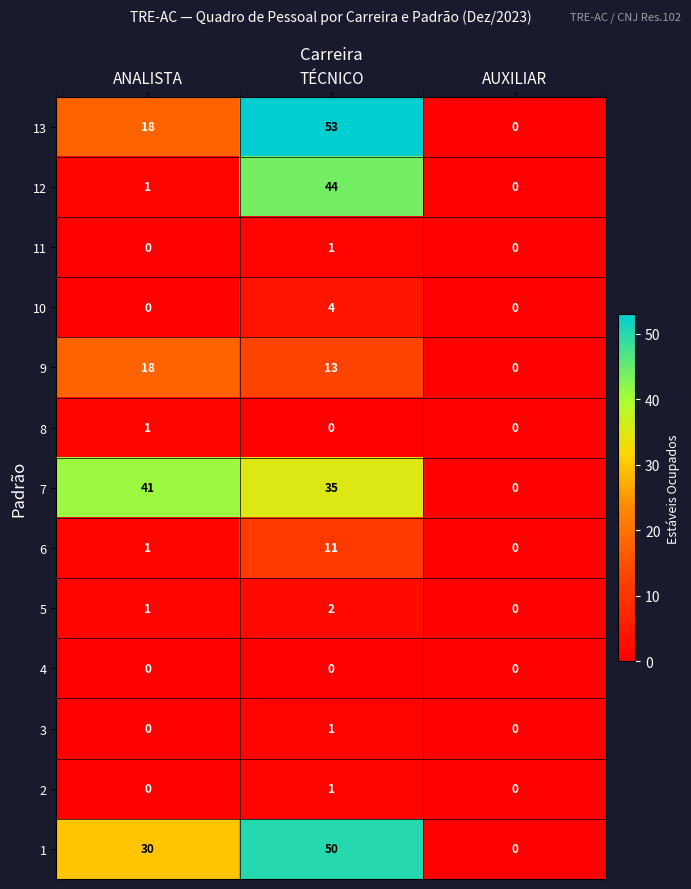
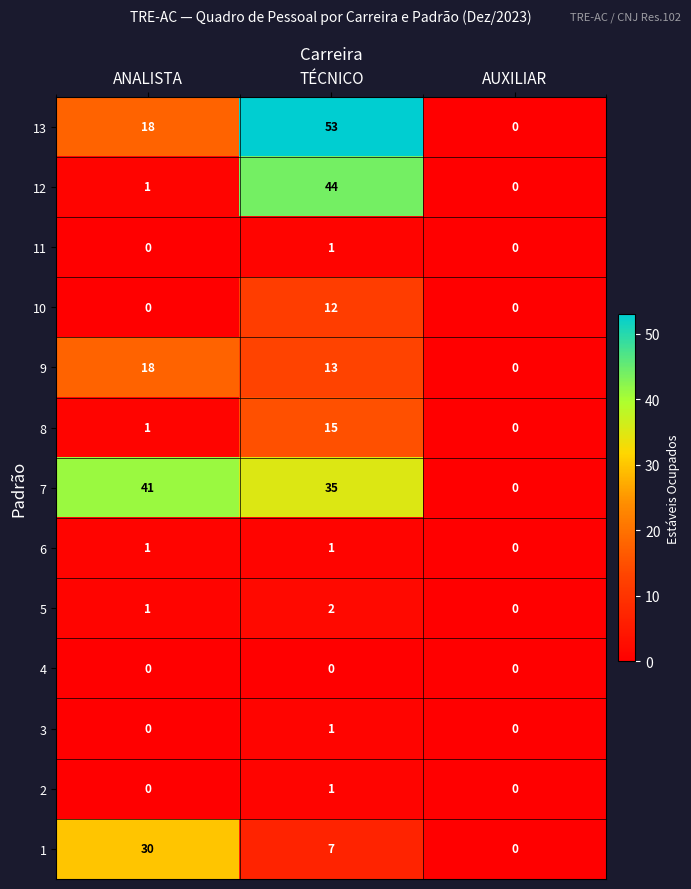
  {
    "13": {
      "ANALISTA": 18,
      "TÉCNICO": 53,
      "AUXILIAR": 0
    },
    "12": {
      "ANALISTA": 1,
      "TÉCNICO": 44,
      "AUXILIAR": 0
    },
    "11": {
      "ANALISTA": 0,
      "TÉCNICO": 1,
      "AUXILIAR": 0
    },
    "10": {
      "ANALISTA": 0,
-     "TÉCNICO": 4,
+     "TÉCNICO": 12,
      "AUXILIAR": 0
    },
    "9": {
      "ANALISTA": 18,
      "TÉCNICO": 13,
      "AUXILIAR": 0
    },
    "8": {
      "ANALISTA": 1,
-     "TÉCNICO": 0,
+     "TÉCNICO": 15,
      "AUXILIAR": 0
    },
    "7": {
      "ANALISTA": 41,
      "TÉCNICO": 35,
      "AUXILIAR": 0
    },
    "6": {
      "ANALISTA": 1,
-     "TÉCNICO": 11,
+     "TÉCNICO": 1,
      "AUXILIAR": 0
    },
    "5": {
      "ANALISTA": 1,
      "TÉCNICO": 2,
      "AUXILIAR": 0
    },
    "4": {
      "ANALISTA": 0,
      "TÉCNICO": 0,
      "AUXILIAR": 0
    },
    "3": {
      "ANALISTA": 0,
      "TÉCNICO": 1,
      "AUXILIAR": 0
    },
    "2": {
      "ANALISTA": 0,
      "TÉCNICO": 1,
      "AUXILIAR": 0
    },
    "1": {
      "ANALISTA": 30,
-     "TÉCNICO": 50,
+     "TÉCNICO": 7,
      "AUXILIAR": 0
    }
  }
